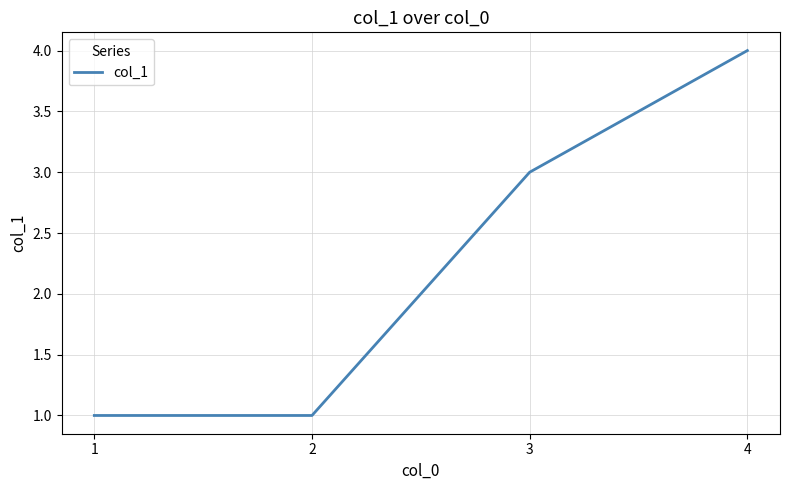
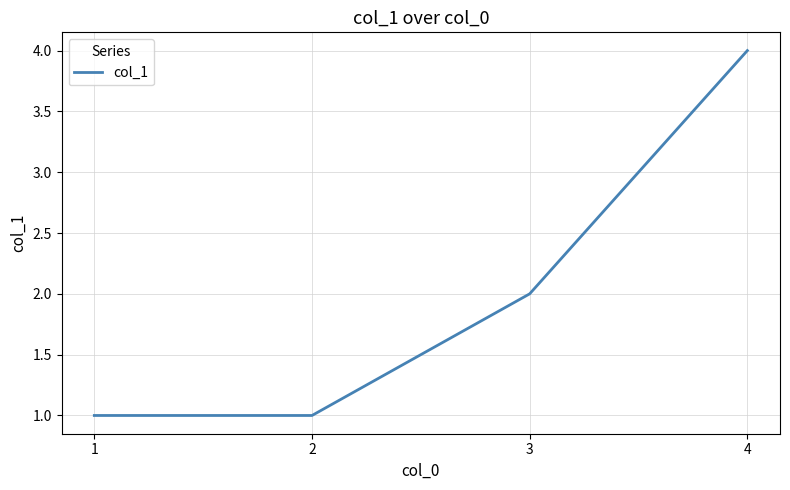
  {
    "1": 1,
    "2": 1,
-   "3": 3,
+   "3": 2,
    "4": 4
  }
